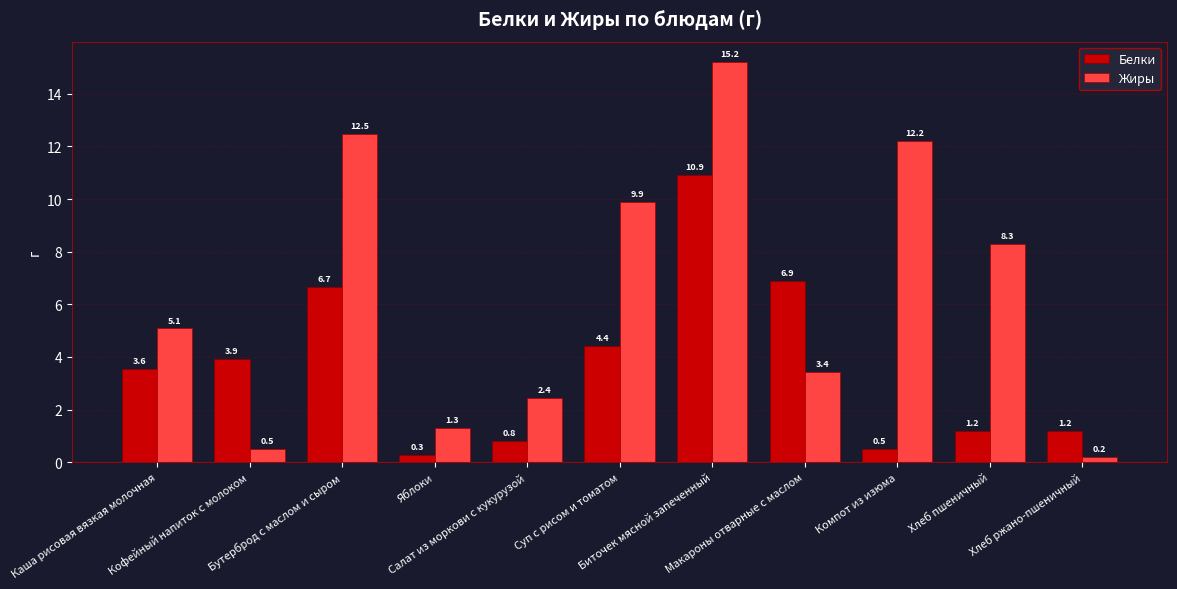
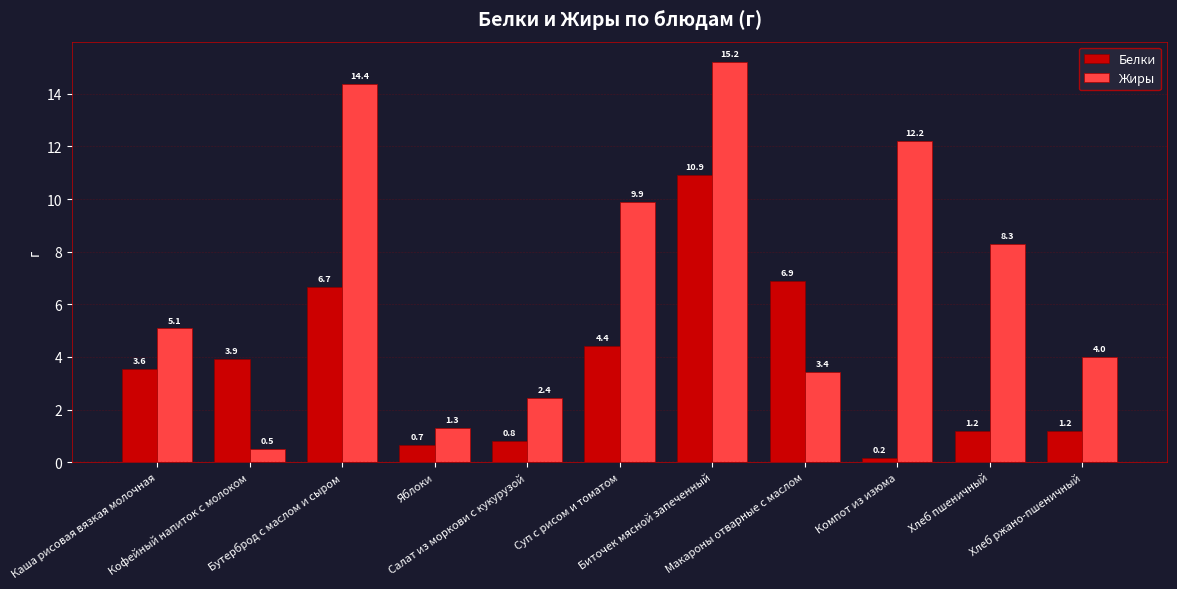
  {
    "Белки": {
      "Каша рисовая вязкая молочная": 3.6,
      "Кофейный напиток с молоком": 3.9,
      "Бутерброд с маслом и сыром": 6.7,
-     "Яблоки": 0.3,
+     "Яблоки": 0.7,
      "Салат из моркови с кукурузой": 0.8,
      "Суп с рисом и томатом": 4.4,
      "Биточек мясной запеченный": 10.9,
      "Макароны отварные с маслом": 6.9,
-     "Компот из изюма": 0.5,
+     "Компот из изюма": 0.2,
      "Хлеб пшеничный": 1.2,
      "Хлеб ржано-пшеничный": 1.2
    },
    "Жиры": {
      "Каша рисовая вязкая молочная": 5.1,
      "Кофейный напиток с молоком": 0.5,
-     "Бутерброд с маслом и сыром": 12.5,
+     "Бутерброд с маслом и сыром": 14.4,
      "Яблоки": 1.3,
      "Салат из моркови с кукурузой": 2.4,
      "Суп с рисом и томатом": 9.9,
      "Биточек мясной запеченный": 15.2,
      "Макароны отварные с маслом": 3.4,
      "Компот из изюма": 12.2,
      "Хлеб пшеничный": 8.3,
-     "Хлеб ржано-пшеничный": 0.2
+     "Хлеб ржано-пшеничный": 4.0
    }
  }
